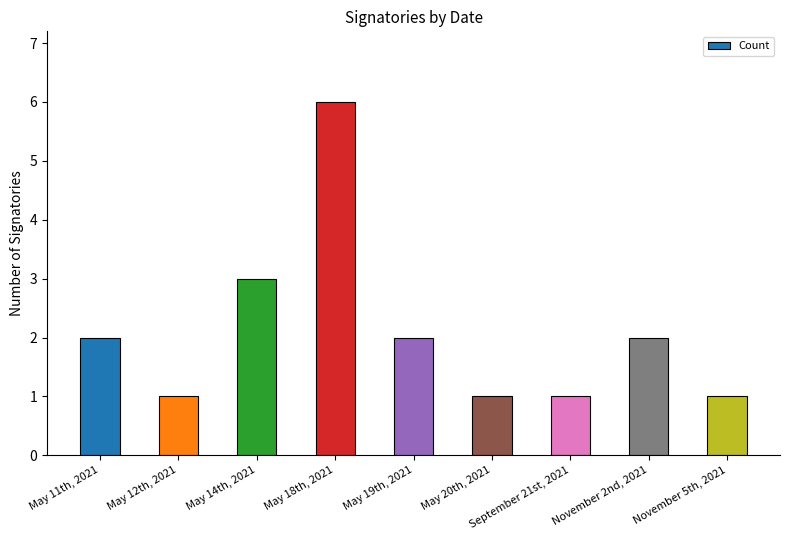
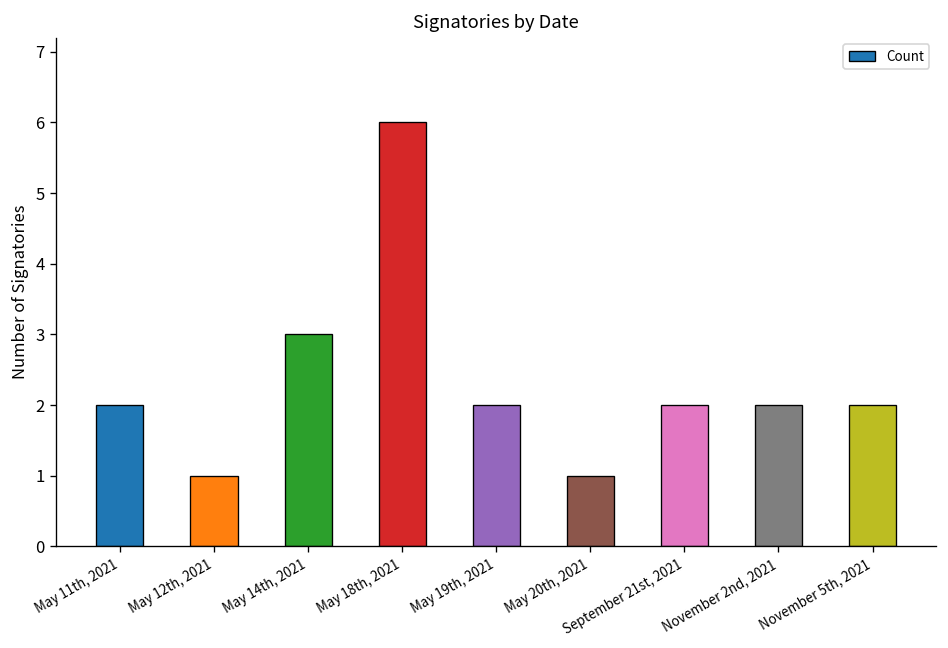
  {
    "May 11th, 2021": 2,
    "May 12th, 2021": 1,
    "May 14th, 2021": 3,
    "May 18th, 2021": 6,
    "May 19th, 2021": 2,
    "May 20th, 2021": 1,
-   "September 21st, 2021": 1,
+   "September 21st, 2021": 2,
    "November 2nd, 2021": 2,
-   "November 5th, 2021": 1
+   "November 5th, 2021": 2
  }
